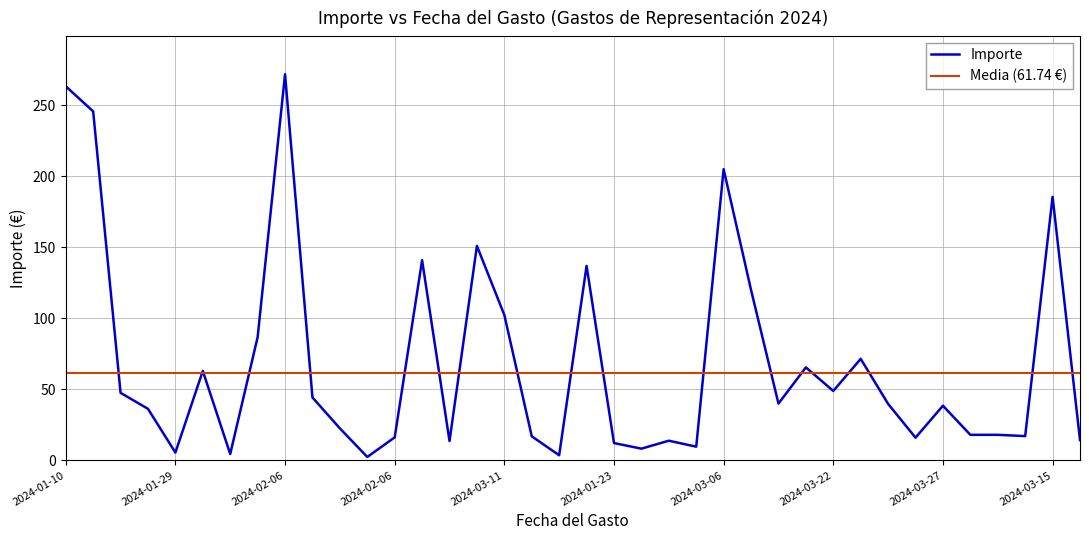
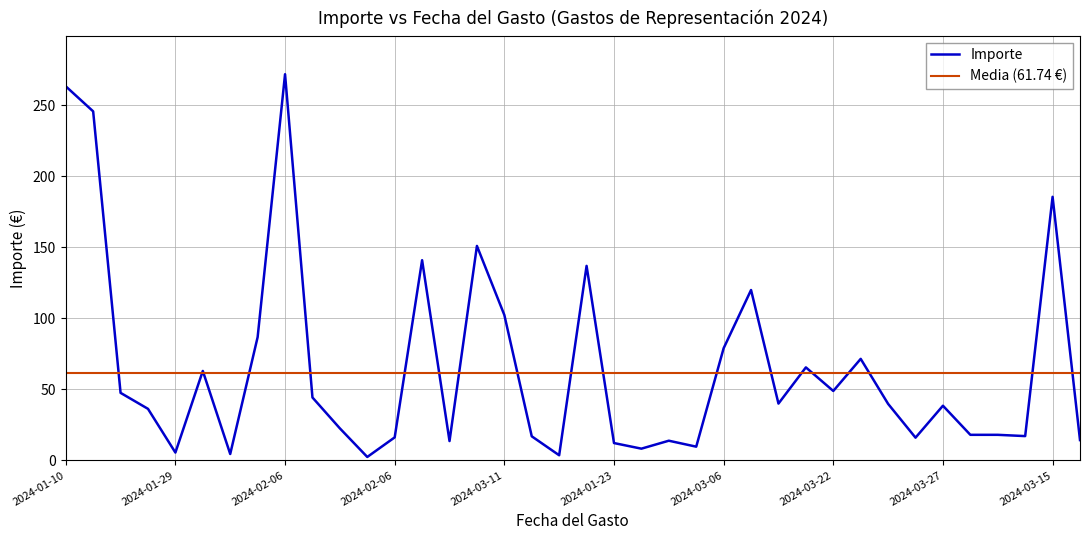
  {
    "2024-01-10": 264,
-   "2024-03-06": 205,
+   "2024-03-06": 79,
    "2024-03-22": 49,
    "2024-03-15": 186
  }
